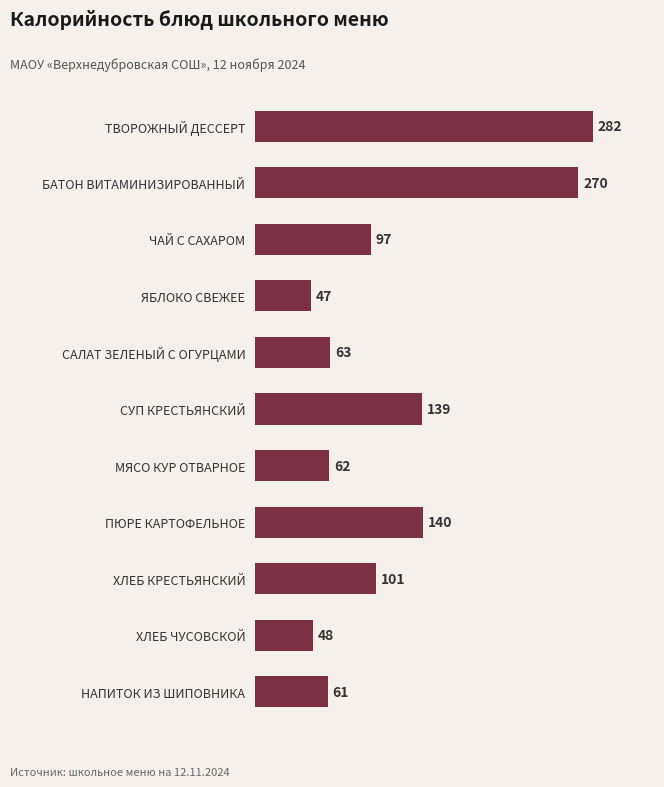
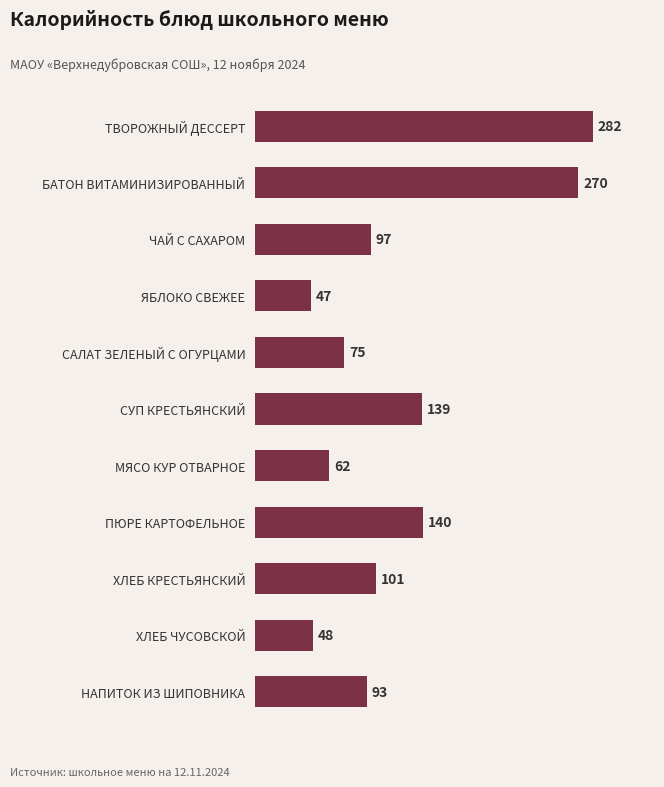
  {
    "ТВОРОЖНЫЙ ДЕССЕРТ": 282,
    "БАТОН ВИТАМИНИЗИРОВАННЫЙ": 270,
    "ЧАЙ С САХАРОМ": 97,
    "ЯБЛОКО СВЕЖЕЕ": 47,
-   "САЛАТ ЗЕЛЕНЫЙ С ОГУРЦАМИ": 63,
+   "САЛАТ ЗЕЛЕНЫЙ С ОГУРЦАМИ": 75,
    "СУП КРЕСТЬЯНСКИЙ": 139,
    "МЯСО КУР ОТВАРНОЕ": 62,
    "ПЮРЕ КАРТОФЕЛЬНОЕ": 140,
    "ХЛЕБ КРЕСТЬЯНСКИЙ": 101,
    "ХЛЕБ ЧУСОВСКОЙ": 48,
-   "НАПИТОК ИЗ ШИПОВНИКА": 61
+   "НАПИТОК ИЗ ШИПОВНИКА": 93
  }
